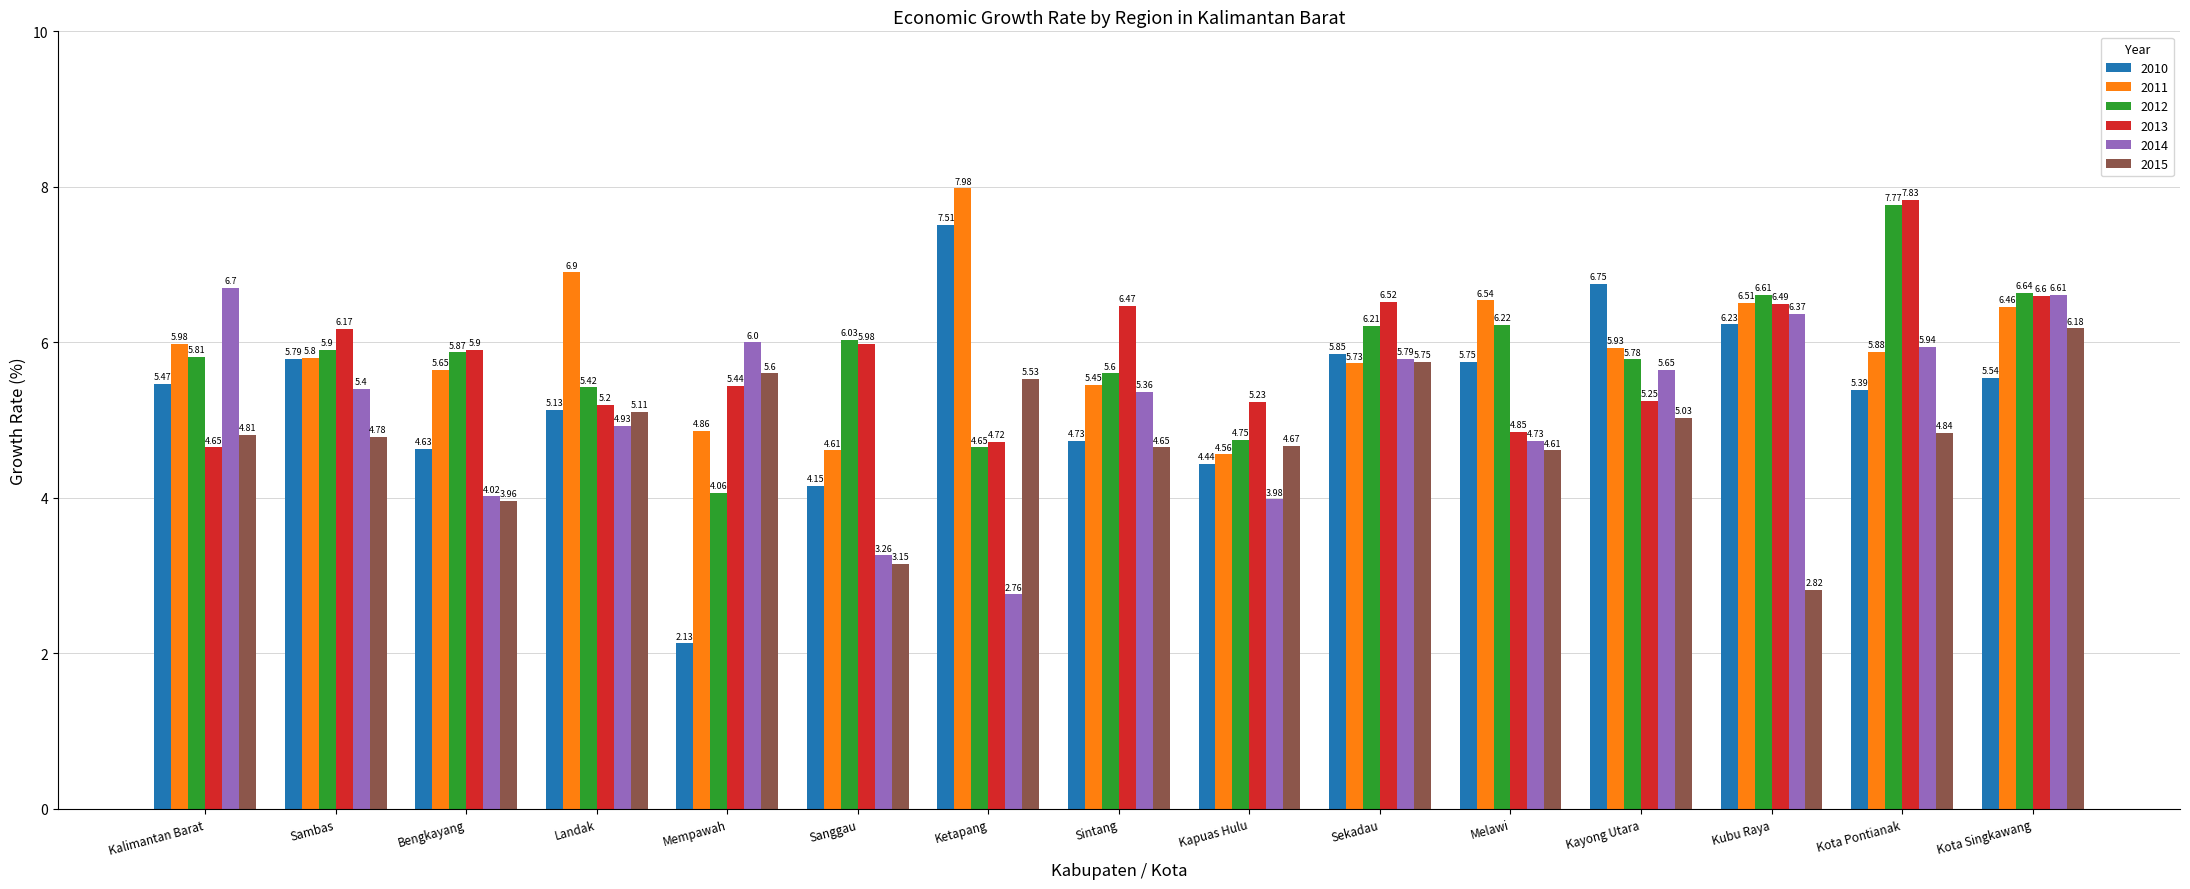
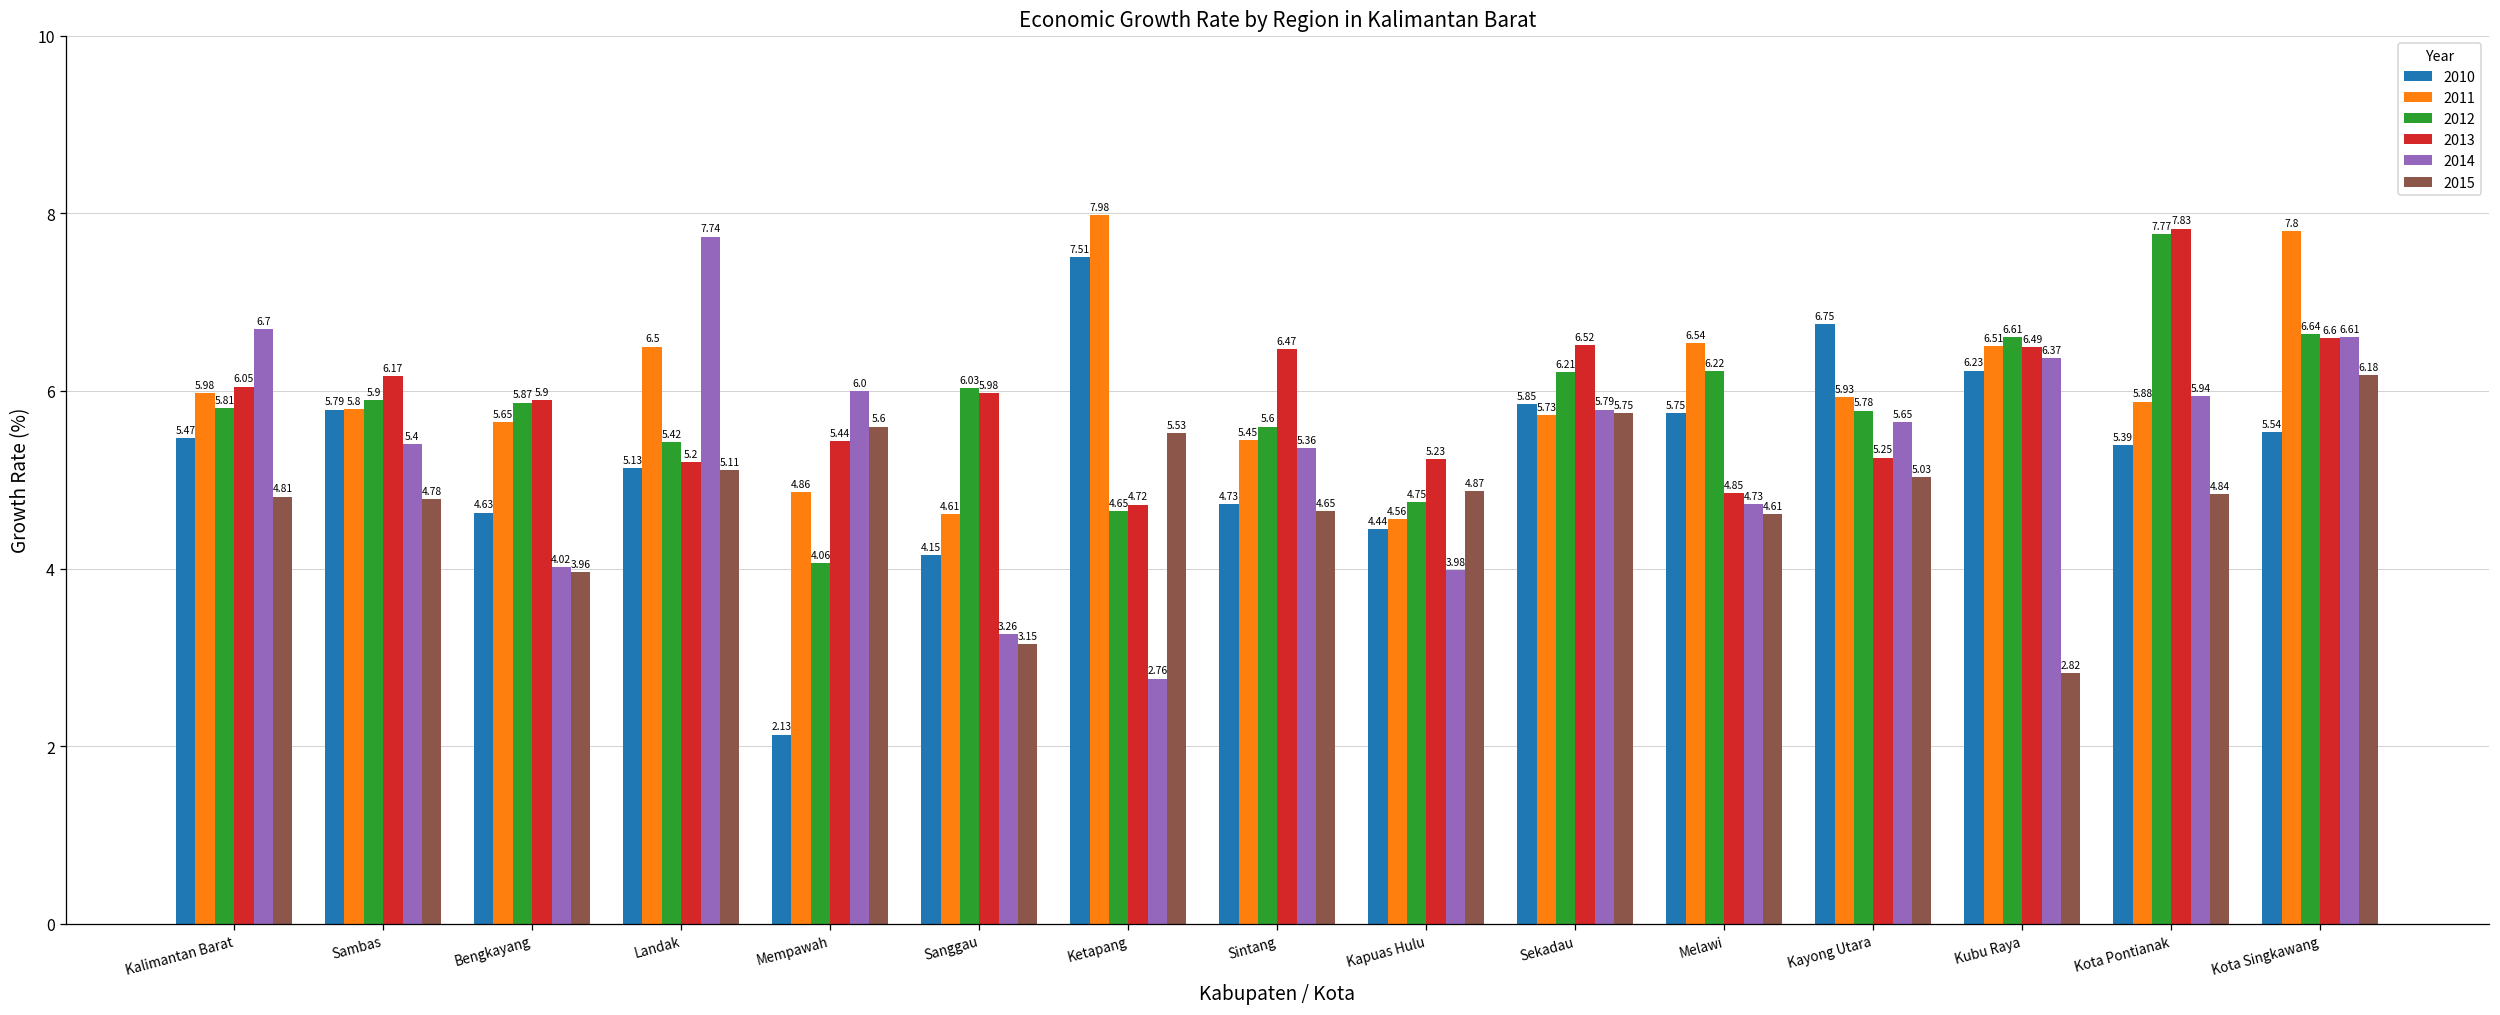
  {
    "2010": {
      "Kalimantan Barat": 5.47,
      "Sambas": 5.79,
      "Bengkayang": 4.63,
      "Landak": 5.13,
      "Mempawah": 2.13,
      "Sanggau": 4.15,
      "Ketapang": 7.51,
      "Sintang": 4.73,
      "Kapuas Hulu": 4.44,
      "Sekadau": 5.85,
      "Melawi": 5.75,
      "Kayong Utara": 6.75,
      "Kubu Raya": 6.23,
      "Kota Pontianak": 5.39,
      "Kota Singkawang": 5.54
    },
    "2011": {
      "Kalimantan Barat": 5.98,
      "Sambas": 5.8,
      "Bengkayang": 5.65,
-     "Landak": 6.9,
+     "Landak": 6.5,
      "Mempawah": 4.86,
      "Sanggau": 4.61,
      "Ketapang": 7.98,
      "Sintang": 5.45,
      "Kapuas Hulu": 4.56,
      "Sekadau": 5.73,
      "Melawi": 6.54,
      "Kayong Utara": 5.93,
      "Kubu Raya": 6.51,
      "Kota Pontianak": 5.88,
-     "Kota Singkawang": 6.46
+     "Kota Singkawang": 7.8
    },
    "2012": {
      "Kalimantan Barat": 5.81,
      "Sambas": 5.9,
      "Bengkayang": 5.87,
      "Landak": 5.42,
      "Mempawah": 4.06,
      "Sanggau": 6.03,
      "Ketapang": 4.65,
      "Sintang": 5.6,
      "Kapuas Hulu": 4.75,
      "Sekadau": 6.21,
      "Melawi": 6.22,
      "Kayong Utara": 5.78,
      "Kubu Raya": 6.61,
      "Kota Pontianak": 7.77,
      "Kota Singkawang": 6.64
    },
    "2013": {
-     "Kalimantan Barat": 4.65,
+     "Kalimantan Barat": 6.05,
      "Sambas": 6.17,
      "Bengkayang": 5.9,
      "Landak": 5.2,
      "Mempawah": 5.44,
      "Sanggau": 5.98,
      "Ketapang": 4.72,
      "Sintang": 6.47,
      "Kapuas Hulu": 5.23,
      "Sekadau": 6.52,
      "Melawi": 4.85,
      "Kayong Utara": 5.25,
      "Kubu Raya": 6.49,
      "Kota Pontianak": 7.83,
      "Kota Singkawang": 6.6
    },
    "2014": {
      "Kalimantan Barat": 6.7,
      "Sambas": 5.4,
      "Bengkayang": 4.02,
-     "Landak": 4.93,
+     "Landak": 7.74,
      "Mempawah": 6.0,
      "Sanggau": 3.26,
      "Ketapang": 2.76,
      "Sintang": 5.36,
      "Kapuas Hulu": 3.98,
      "Sekadau": 5.79,
      "Melawi": 4.73,
      "Kayong Utara": 5.65,
      "Kubu Raya": 6.37,
      "Kota Pontianak": 5.94,
      "Kota Singkawang": 6.61
    },
    "2015": {
      "Kalimantan Barat": 4.81,
      "Sambas": 4.78,
      "Bengkayang": 3.96,
      "Landak": 5.11,
      "Mempawah": 5.6,
      "Sanggau": 3.15,
      "Ketapang": 5.53,
      "Sintang": 4.65,
-     "Kapuas Hulu": 4.67,
+     "Kapuas Hulu": 4.87,
      "Sekadau": 5.75,
      "Melawi": 4.61,
      "Kayong Utara": 5.03,
      "Kubu Raya": 2.82,
      "Kota Pontianak": 4.84,
      "Kota Singkawang": 6.18
    }
  }
